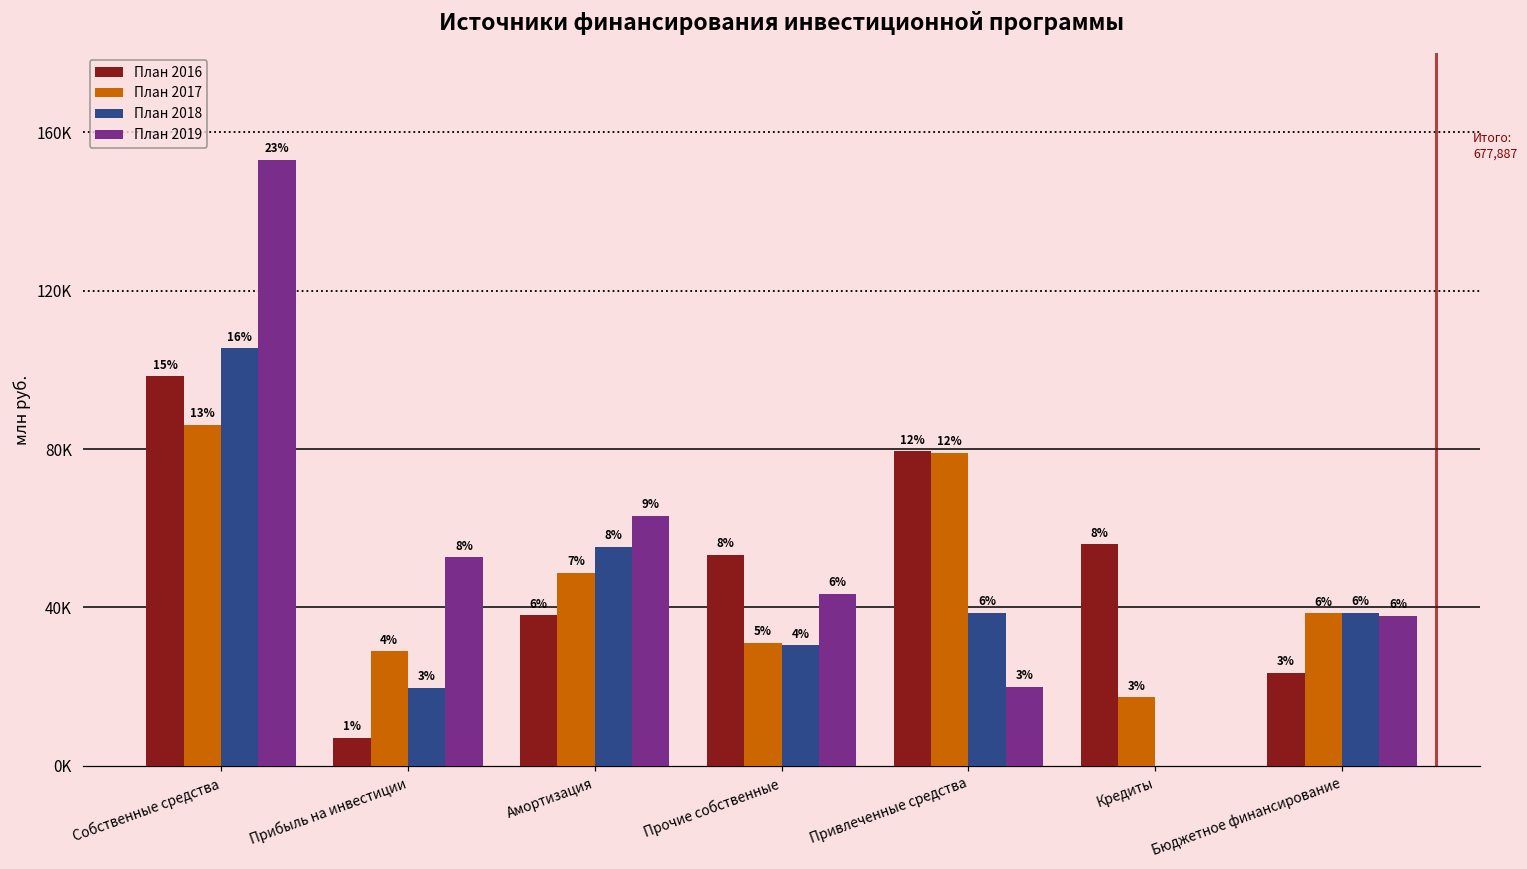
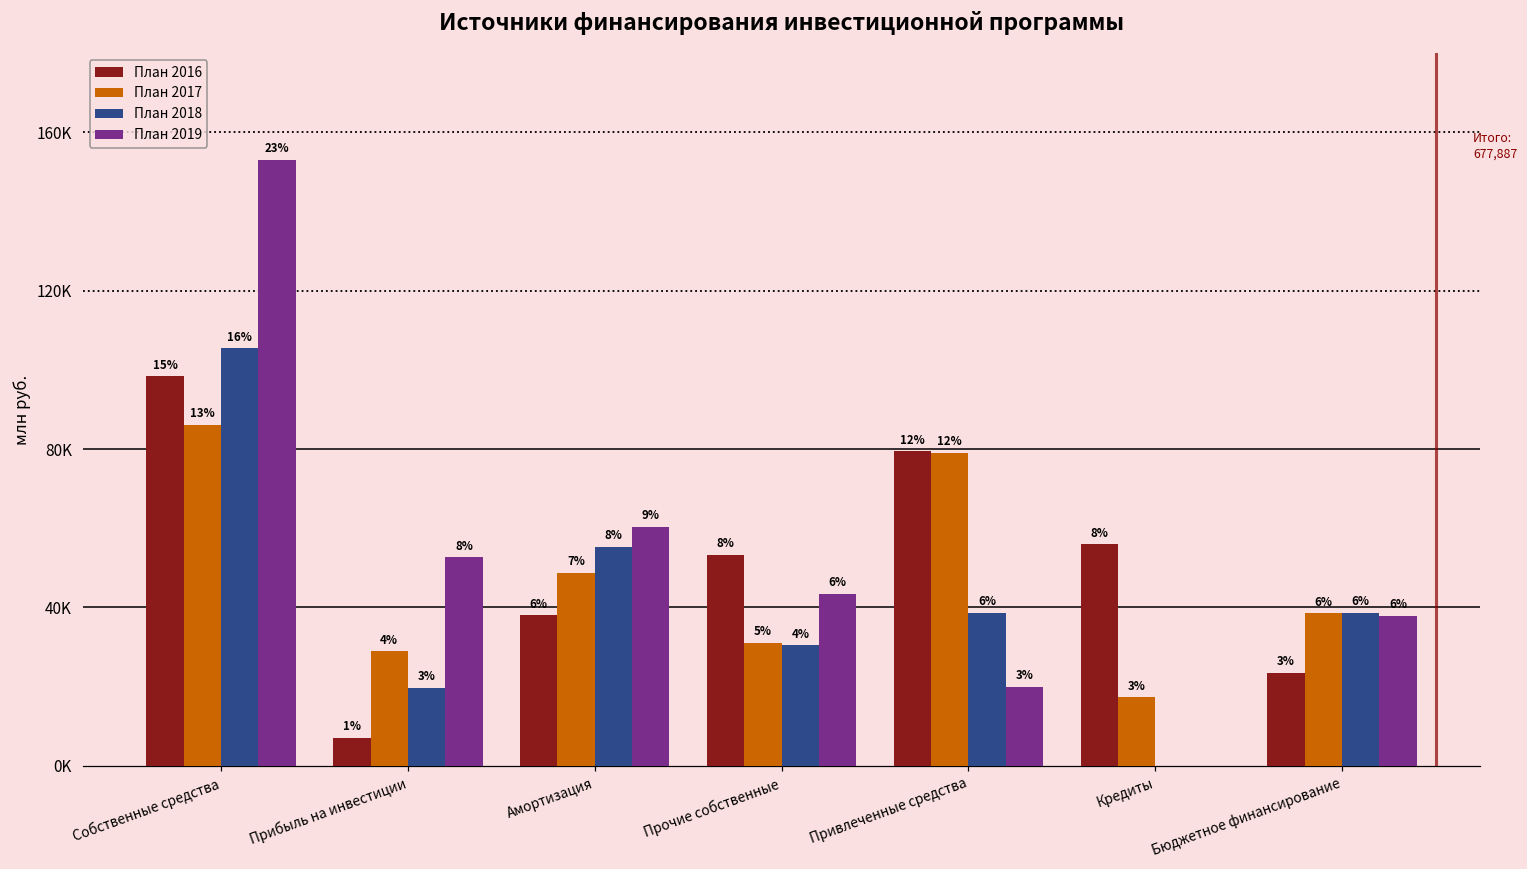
  {
    "План 2018": {
      "Кредиты": 0
    },
    "План 2019": {
-     "Амортизация": 63000,
+     "Амортизация": 60000,
      "Кредиты": 0
    }
  }
